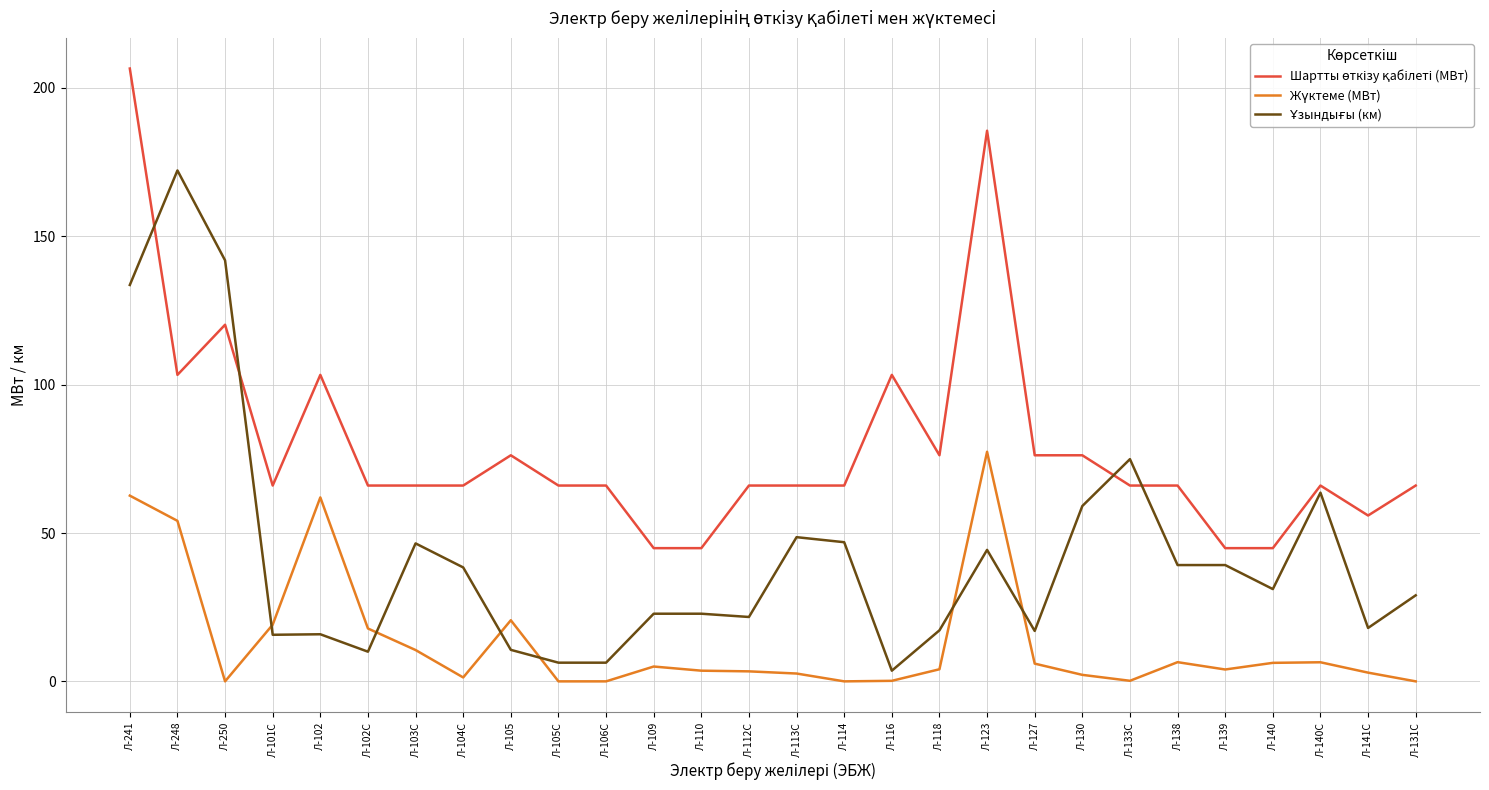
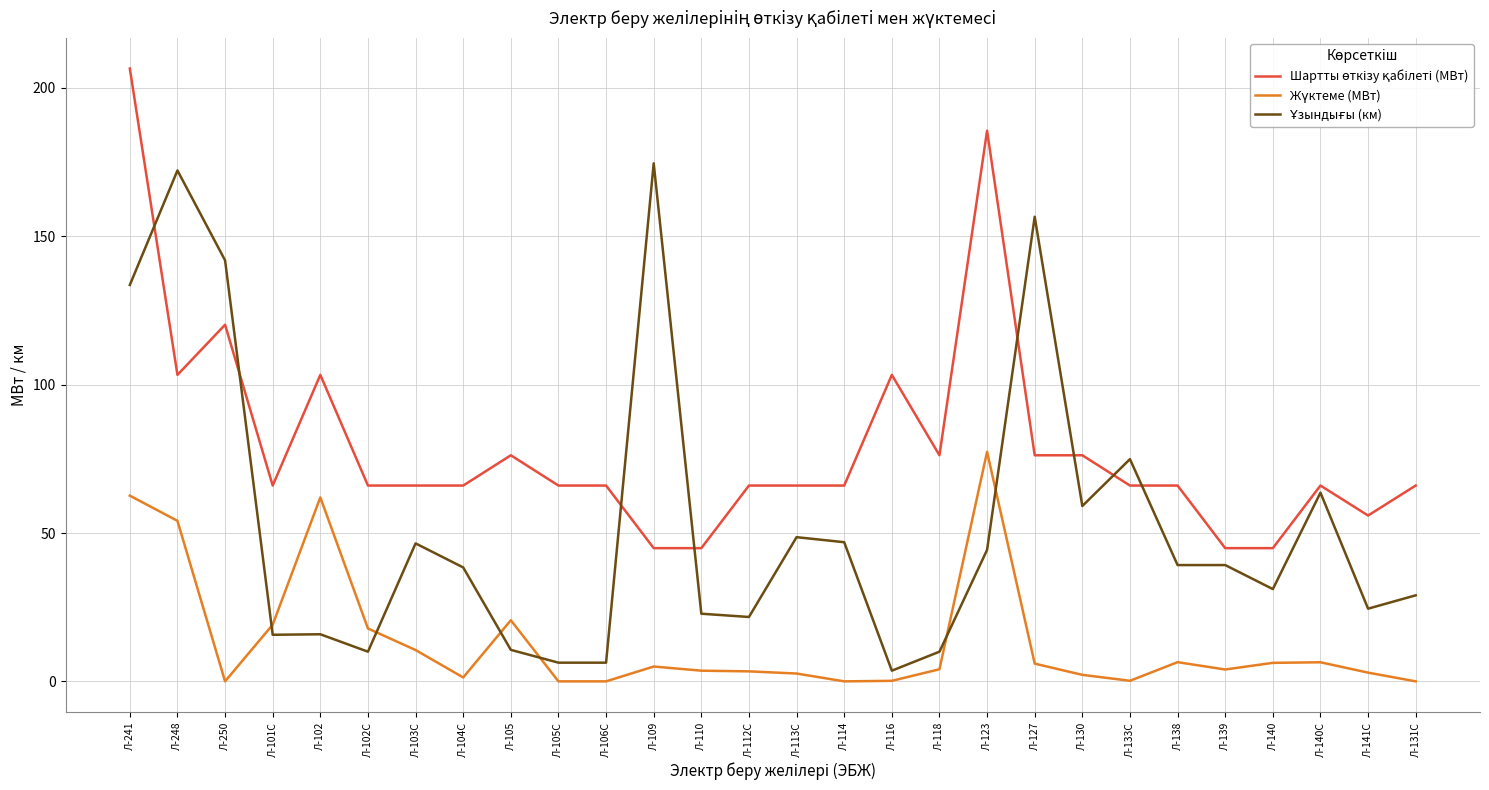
  {
    "Ұзындығы (км)": {
      "Л-241": 134,
      "Л-248": 172,
      "Л-250": 142,
      "Л-101С": 16,
      "Л-102": 16,
      "Л-102С": 10,
      "Л-103С": 47,
      "Л-104С": 38,
      "Л-105": 11,
      "Л-105С": 6,
      "Л-106С": 6,
-     "Л-109": 23,
+     "Л-109": 175,
      "Л-110": 23,
      "Л-112С": 22,
      "Л-113С": 49,
      "Л-114": 47,
      "Л-116": 4,
-     "Л-118": 17,
+     "Л-118": 10,
      "Л-123": 44,
-     "Л-127": 17,
+     "Л-127": 157,
      "Л-130": 59,
      "Л-133С": 75,
      "Л-138": 39,
      "Л-139": 39,
      "Л-140": 31,
      "Л-140С": 64,
-     "Л-141С": 18,
+     "Л-141С": 25,
      "Л-131С": 29
    }
  }
